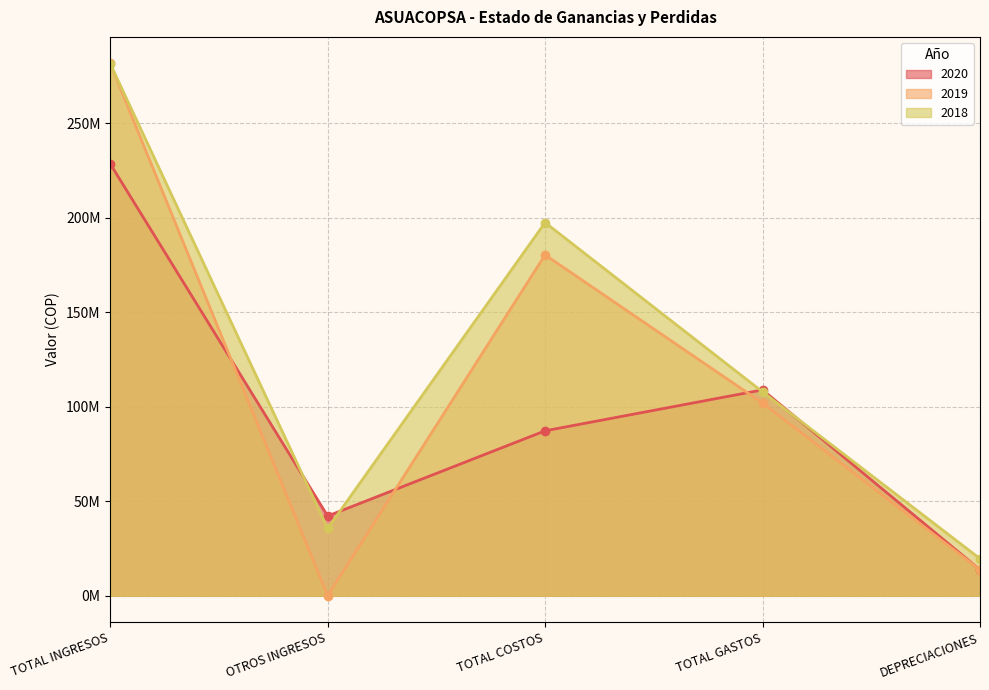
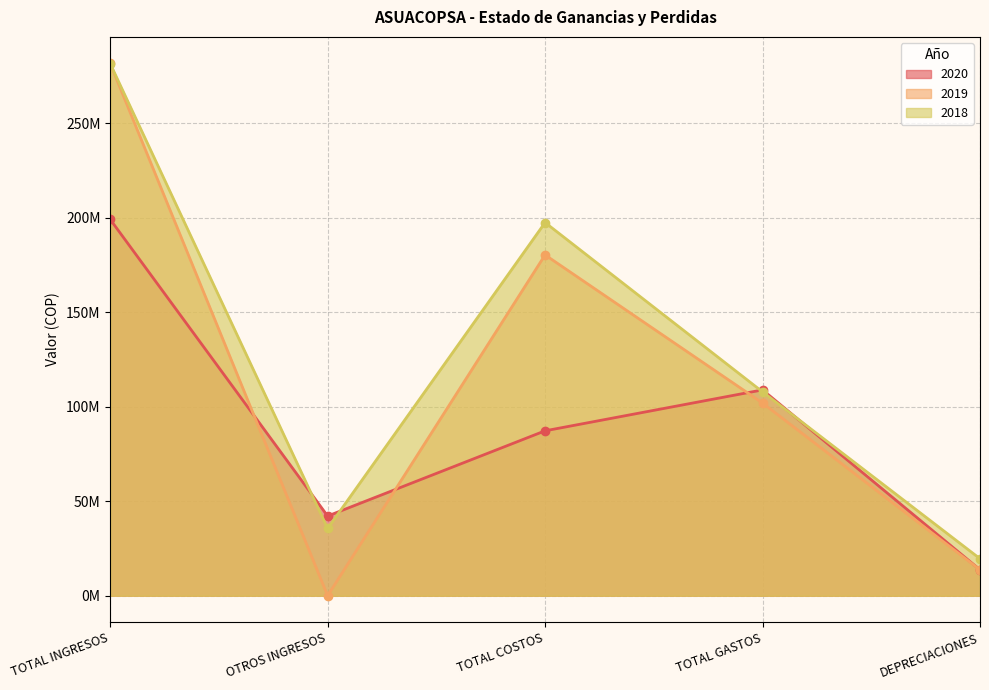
  {
    "2020": {
-     "TOTAL INGRESOS": 229000000,
+     "TOTAL INGRESOS": 199000000,
      "OTROS INGRESOS": 42000000,
      "TOTAL COSTOS": 87000000
    }
  }
